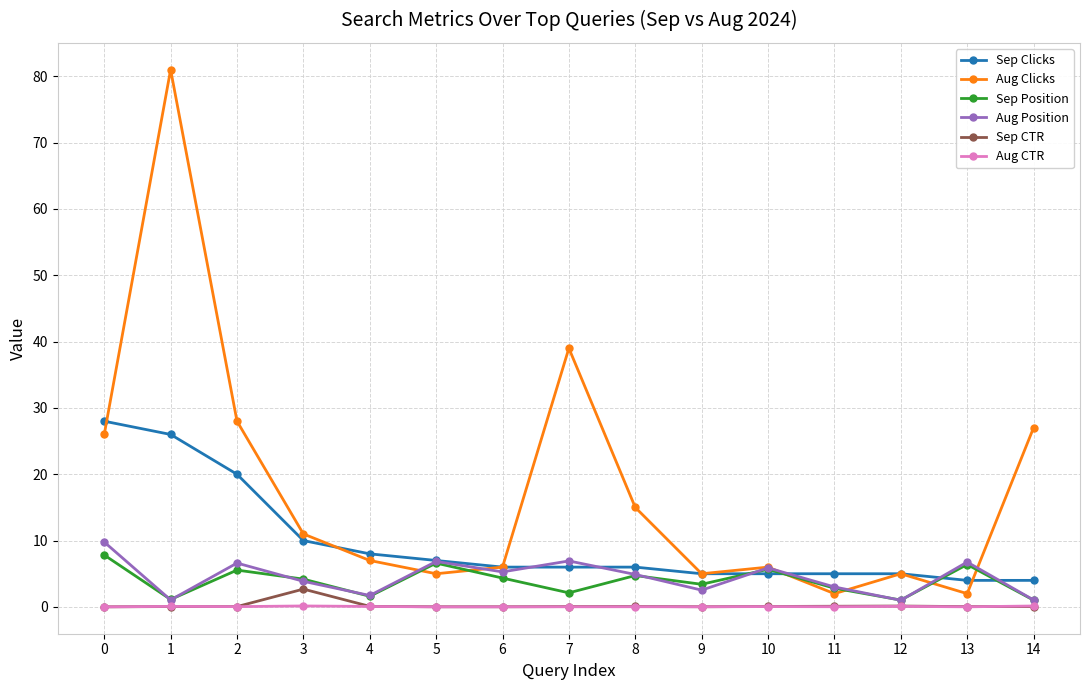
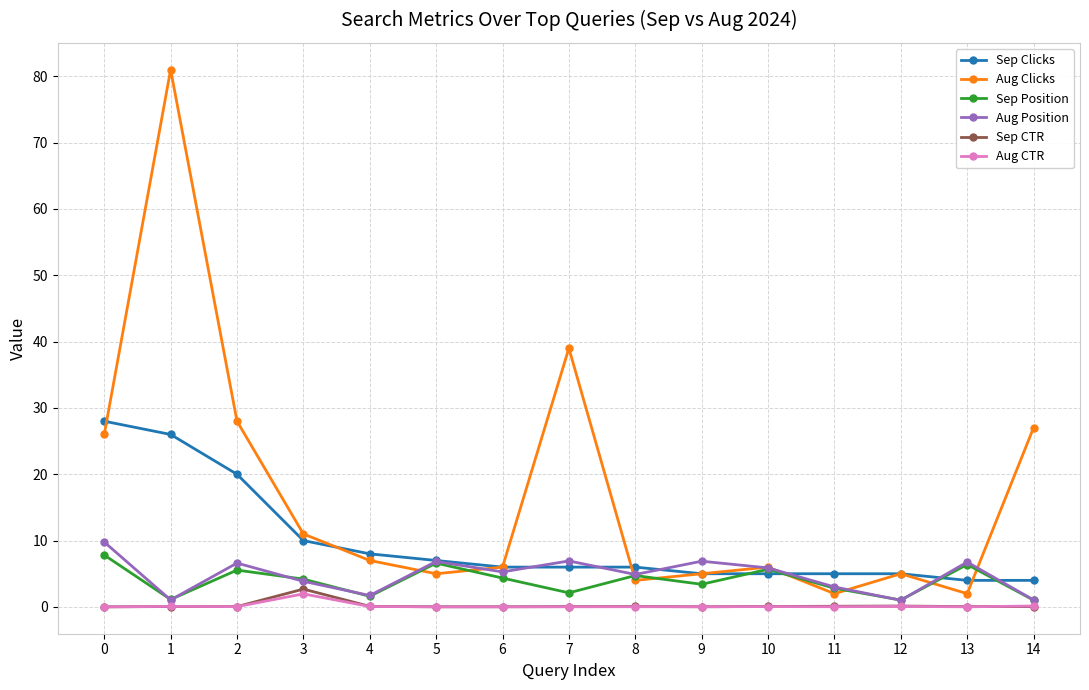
  {
    "Sep Clicks": {
      "0": 28,
      "1": 26,
      "2": 20,
      "3": 10,
      "4": 8,
      "7": 6,
      "8": 6,
      "10": 5,
      "11": 5,
      "13": 4,
      "14": 4
    },
    "Aug Clicks": {
      "0": 26,
      "1": 81,
      "2": 28,
      "3": 11,
      "4": 7,
      "5": 5,
      "7": 39,
-     "8": 15,
+     "8": 4,
      "11": 2,
      "13": 2,
      "14": 27
    },
    "Sep Position": {
      "0": 8,
      "2": 6,
      "6": 4,
      "7": 2,
      "9": 3
    },
    "Aug Position": {
      "0": 10,
      "2": 7,
      "6": 5,
      "7": 7,
-     "9": 3
+     "9": 7
    },
    "Sep CTR": {
      "3": 3
    },
    "Aug CTR": {
-     "3": 0
+     "3": 2
    }
  }
